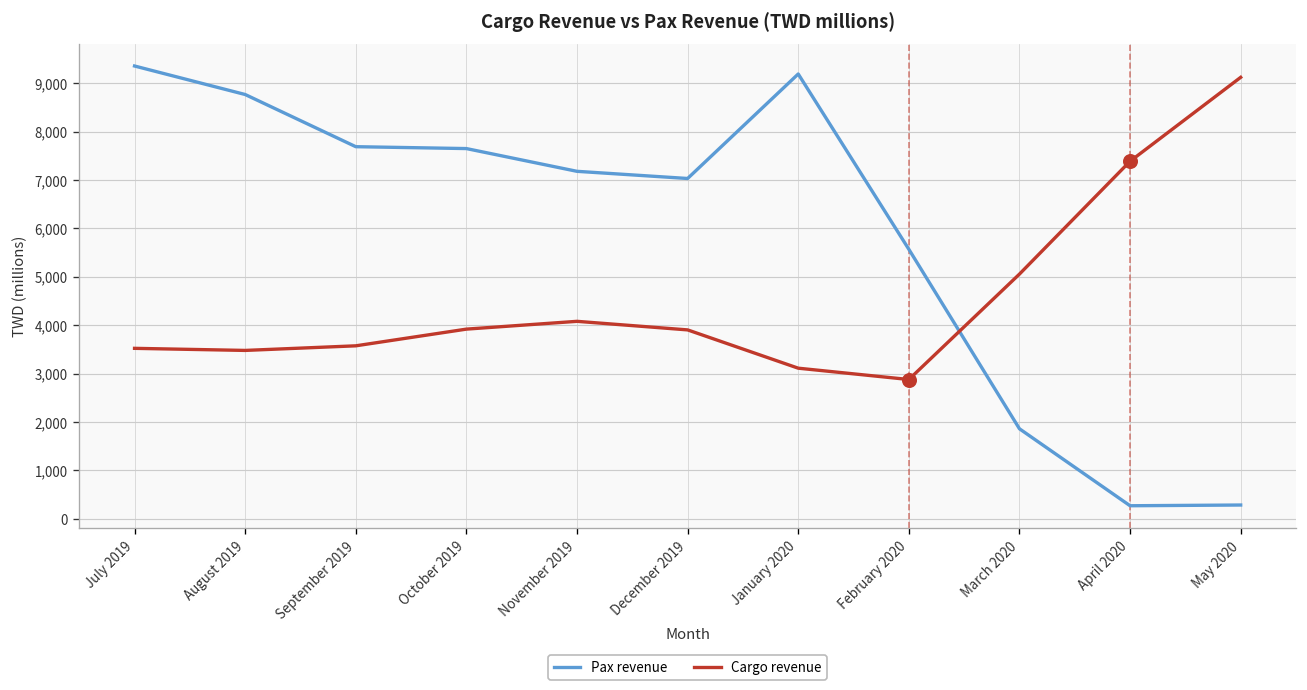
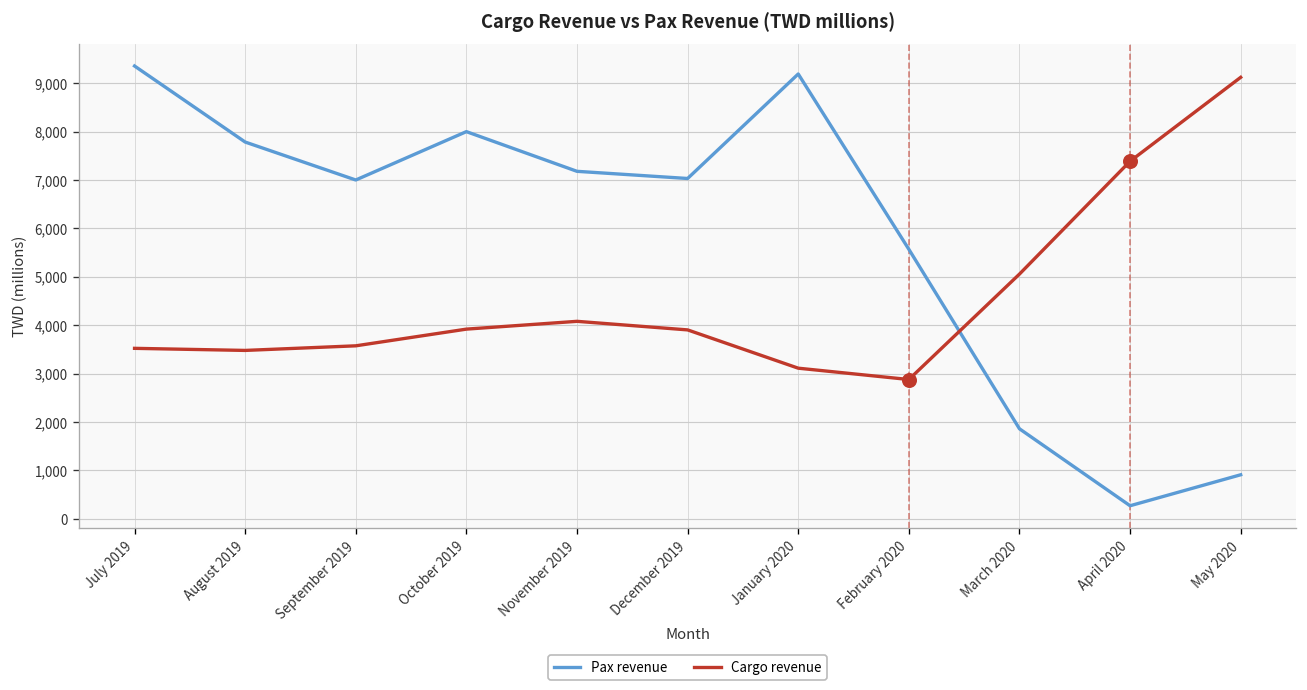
  {
    "Pax revenue": {
      "July 2019": "9,400",
-     "August 2019": "8,800",
-     "September 2019": "7,700",
-     "October 2019": "7,600",
+     "August 2019": "7,800",
+     "September 2019": "7,000",
+     "October 2019": "8,000",
      "November 2019": "7,200",
      "December 2019": "7,000",
      "January 2020": "9,200",
      "February 2020": "5,600",
      "March 2020": "1,900",
      "April 2020": "300",
-     "May 2020": "300"
+     "May 2020": "900"
    }
  }
